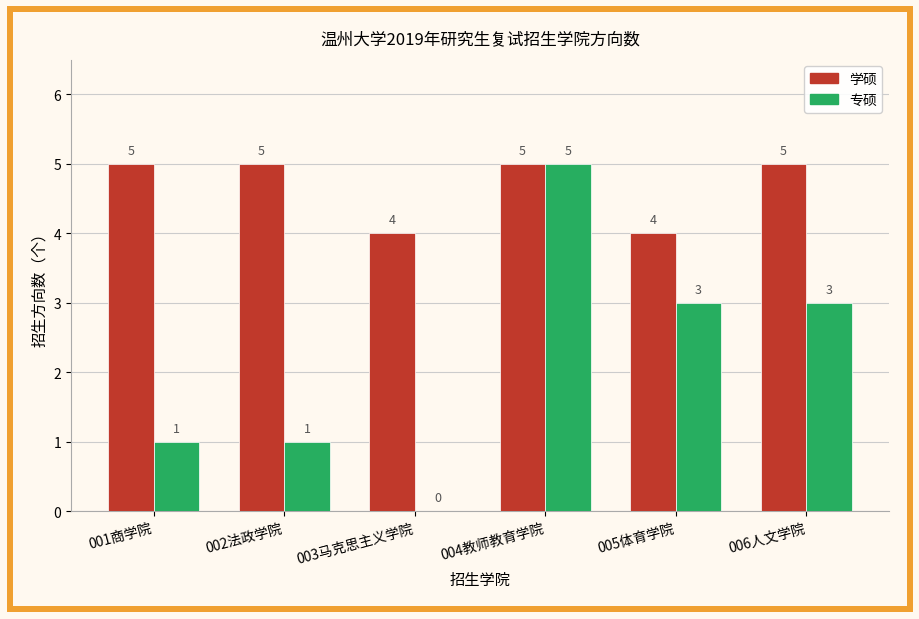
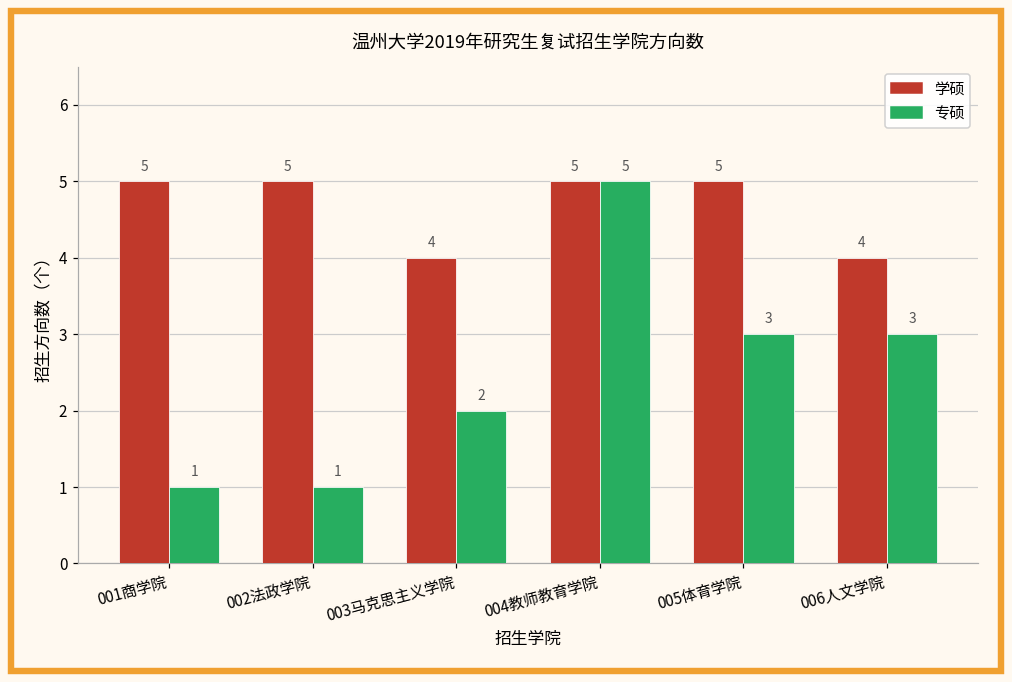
  {
    "学硕": {
      "001商学院": 5,
      "002法政学院": 5,
      "003马克思主义学院": 4,
      "004教师教育学院": 5,
-     "005体育学院": 4,
-     "006人文学院": 5
+     "005体育学院": 5,
+     "006人文学院": 4
    },
    "专硕": {
      "001商学院": 1,
      "002法政学院": 1,
-     "003马克思主义学院": 0,
+     "003马克思主义学院": 2,
      "004教师教育学院": 5,
      "005体育学院": 3,
      "006人文学院": 3
    }
  }
